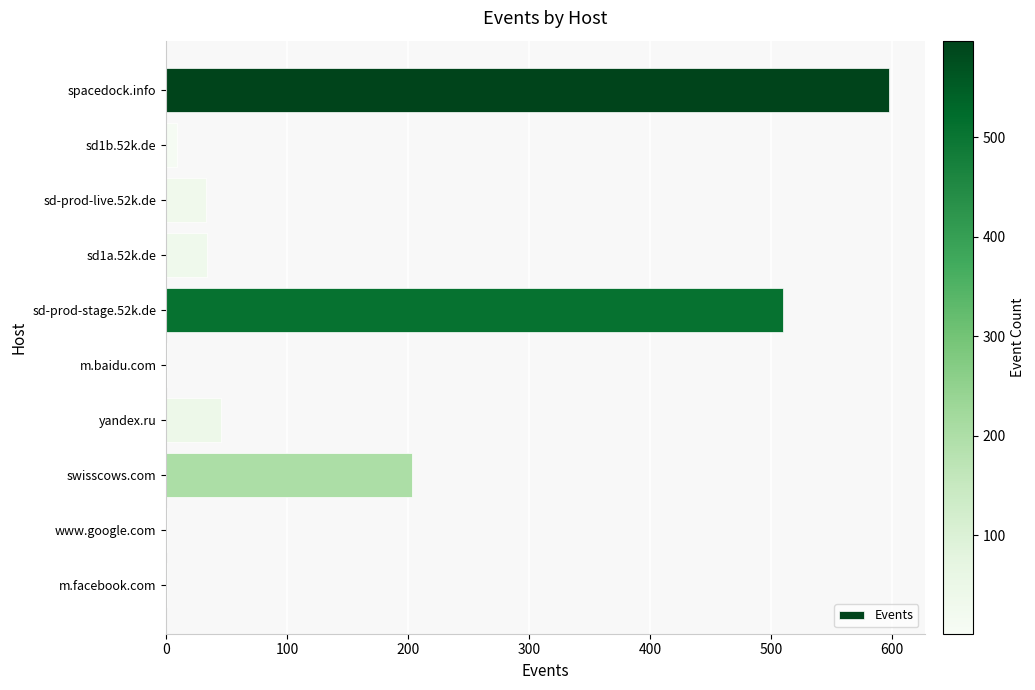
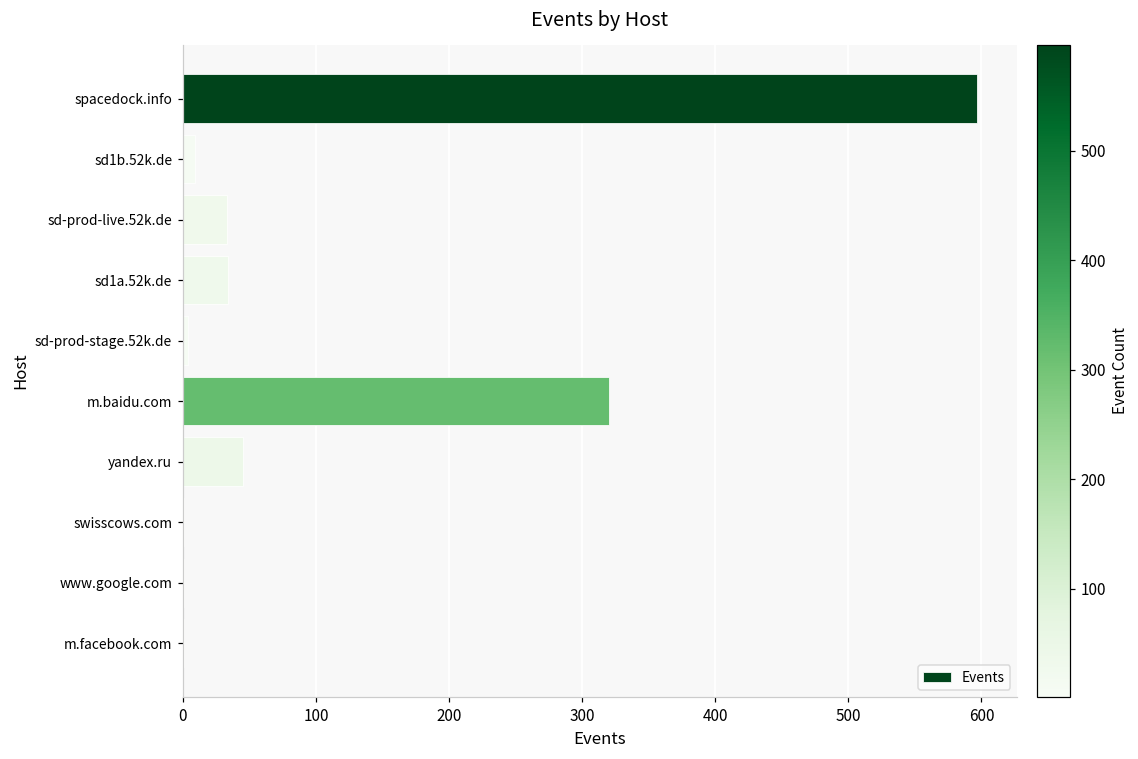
  {
    "spacedock.info": 597,
    "sd1b.52k.de": 9,
    "sd-prod-live.52k.de": 33,
    "sd1a.52k.de": 34,
-   "sd-prod-stage.52k.de": 510,
-   "m.baidu.com": 1,
+   "sd-prod-stage.52k.de": 4,
+   "m.baidu.com": 320,
    "yandex.ru": 45,
-   "swisscows.com": 203
+   "swisscows.com": 1
  }
